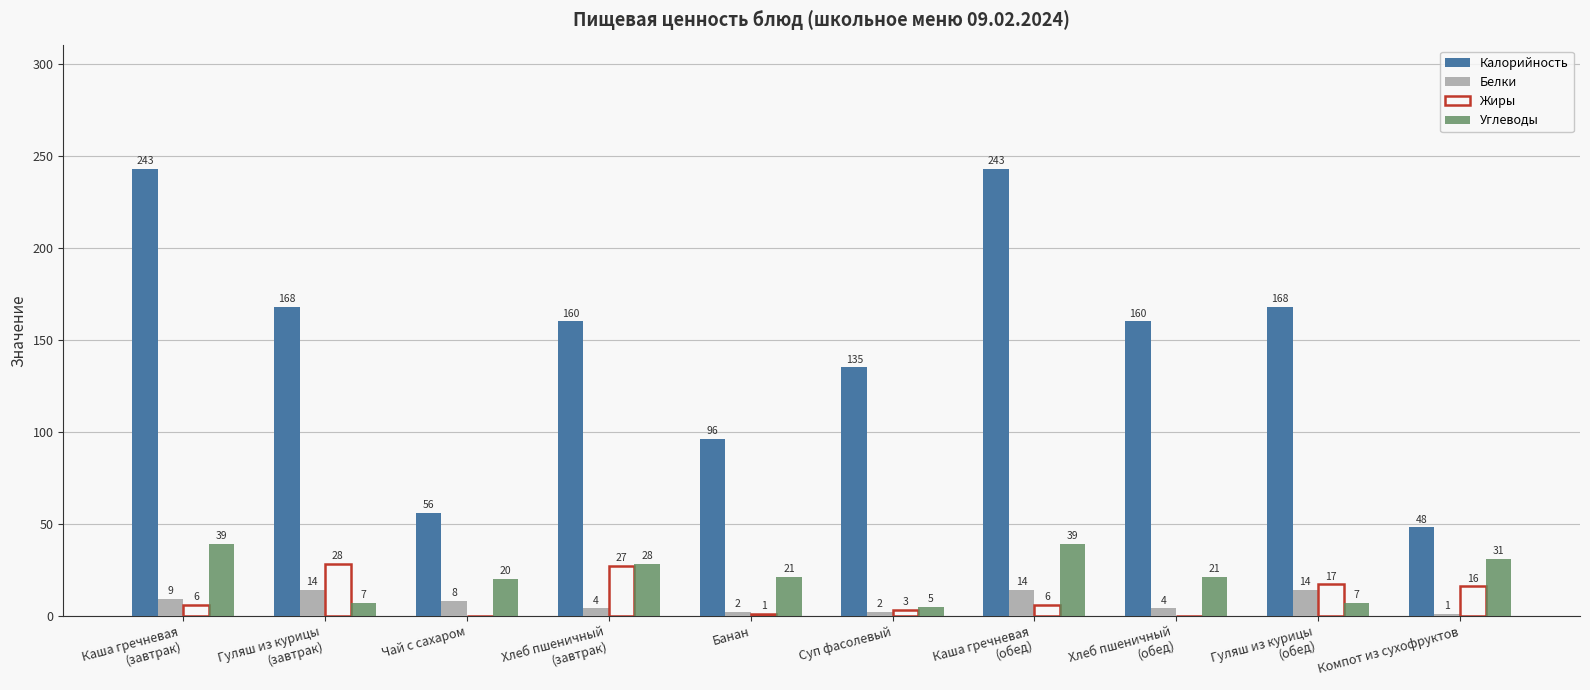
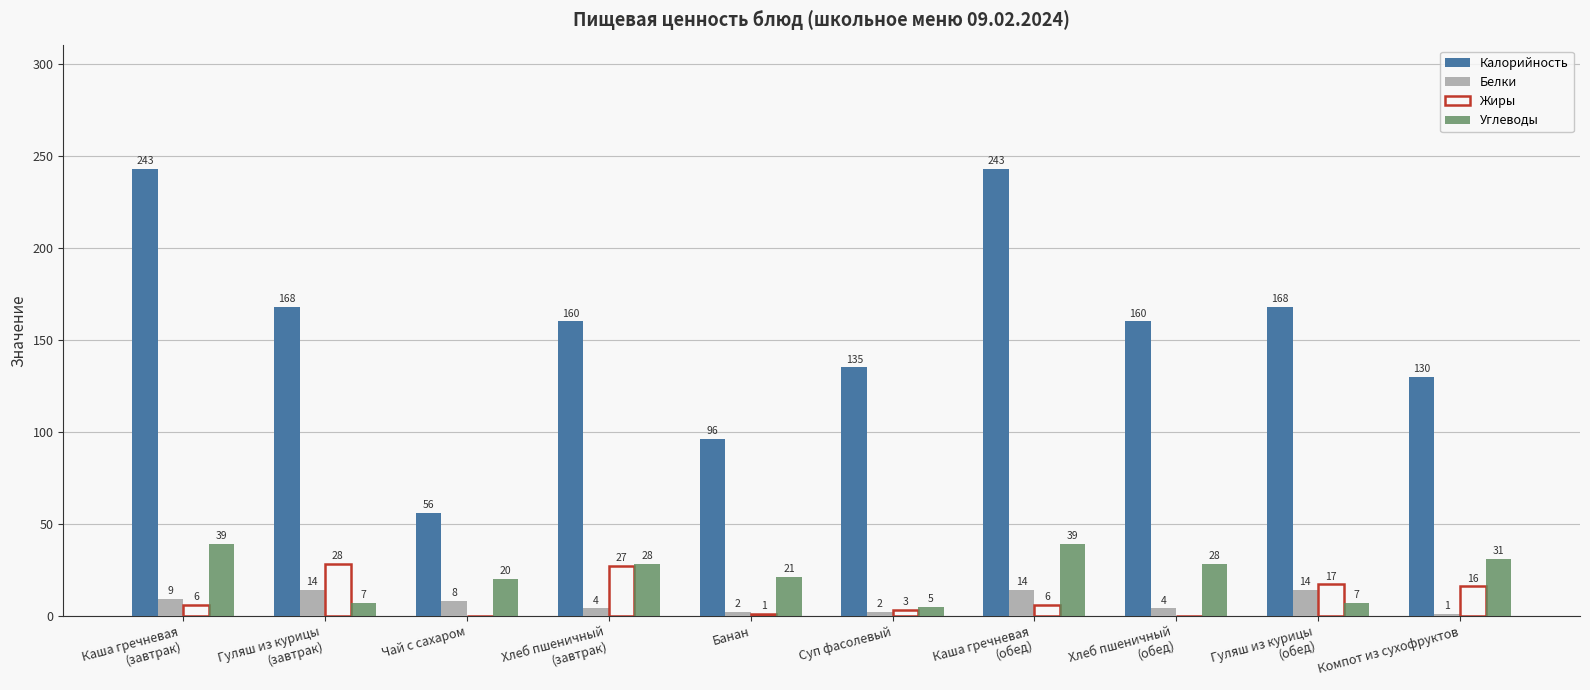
  {
    "Калорийность": {
      "Каша гречневая (завтрак)": 243,
      "Гуляш из курицы (завтрак)": 168,
      "Чай с сахаром": 56,
      "Хлеб пшеничный (завтрак)": 160,
      "Банан": 96,
      "Суп фасолевый": 135,
      "Каша гречневая (обед)": 243,
      "Хлеб пшеничный (обед)": 160,
      "Гуляш из курицы (обед)": 168,
-     "Компот из сухофруктов": 48
+     "Компот из сухофруктов": 130
    },
    "Белки": {
      "Каша гречневая (завтрак)": 9,
      "Гуляш из курицы (завтрак)": 14,
      "Чай с сахаром": 8,
      "Хлеб пшеничный (завтрак)": 4,
      "Банан": 2,
      "Суп фасолевый": 2,
      "Каша гречневая (обед)": 14,
      "Хлеб пшеничный (обед)": 4,
      "Гуляш из курицы (обед)": 14,
      "Компот из сухофруктов": 1
    },
    "Жиры": {
      "Каша гречневая (завтрак)": 6,
      "Гуляш из курицы (завтрак)": 28,
      "Хлеб пшеничный (завтрак)": 27,
      "Банан": 1,
      "Суп фасолевый": 3,
      "Каша гречневая (обед)": 6,
      "Гуляш из курицы (обед)": 17,
      "Компот из сухофруктов": 16
    },
    "Углеводы": {
      "Каша гречневая (завтрак)": 39,
      "Гуляш из курицы (завтрак)": 7,
      "Чай с сахаром": 20,
      "Хлеб пшеничный (завтрак)": 28,
      "Банан": 21,
      "Суп фасолевый": 5,
      "Каша гречневая (обед)": 39,
-     "Хлеб пшеничный (обед)": 21,
+     "Хлеб пшеничный (обед)": 28,
      "Гуляш из курицы (обед)": 7,
      "Компот из сухофруктов": 31
    }
  }
